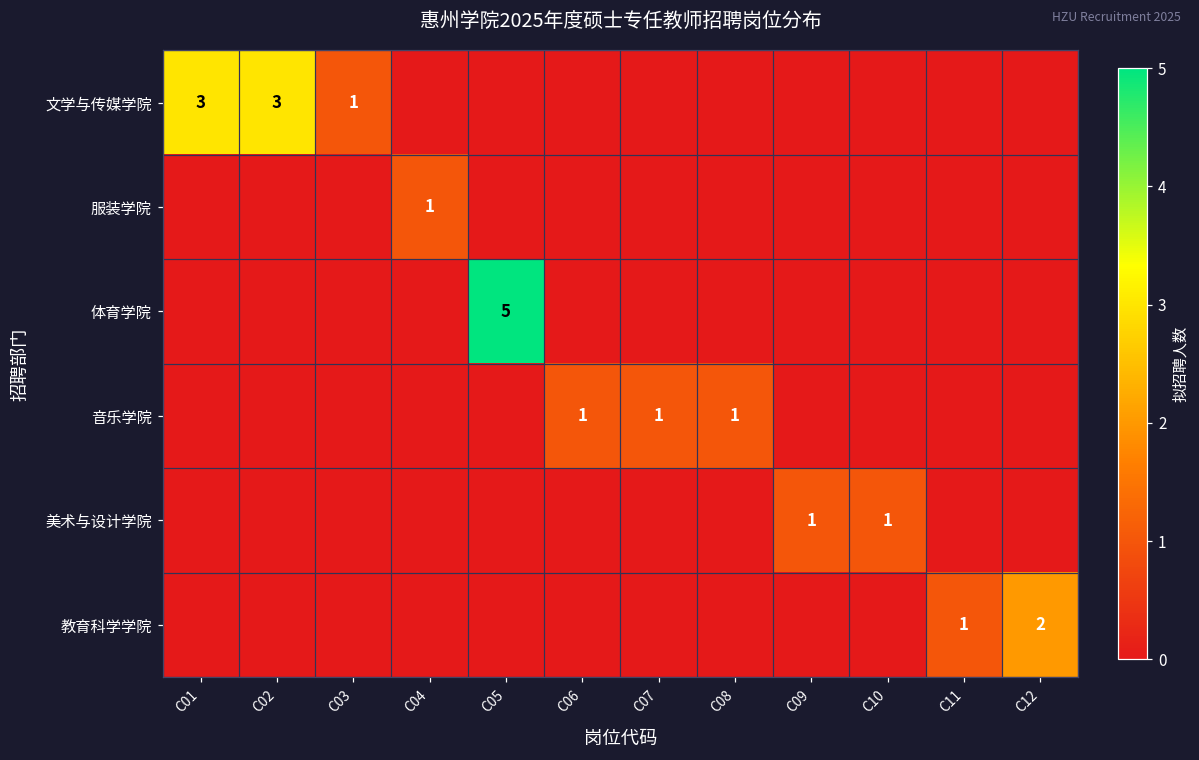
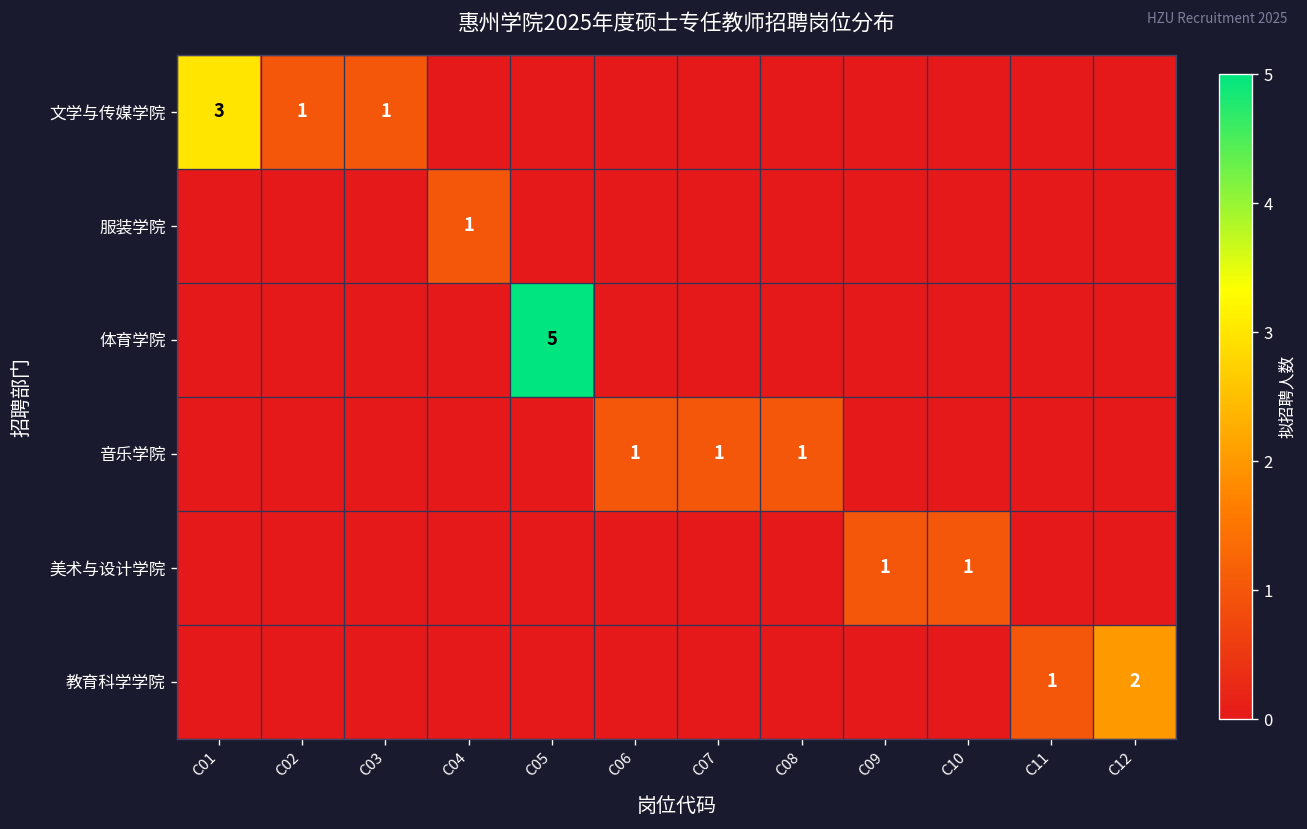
  {
    "文学与传媒学院": {
      "C01": 3,
-     "C02": 3,
+     "C02": 1,
      "C03": 1
    },
    "服装学院": {
      "C04": 1
    },
    "体育学院": {
      "C05": 5
    },
    "音乐学院": {
      "C06": 1,
      "C07": 1,
      "C08": 1
    },
    "美术与设计学院": {
      "C09": 1,
      "C10": 1
    },
    "教育科学学院": {
      "C11": 1,
      "C12": 2
    }
  }
